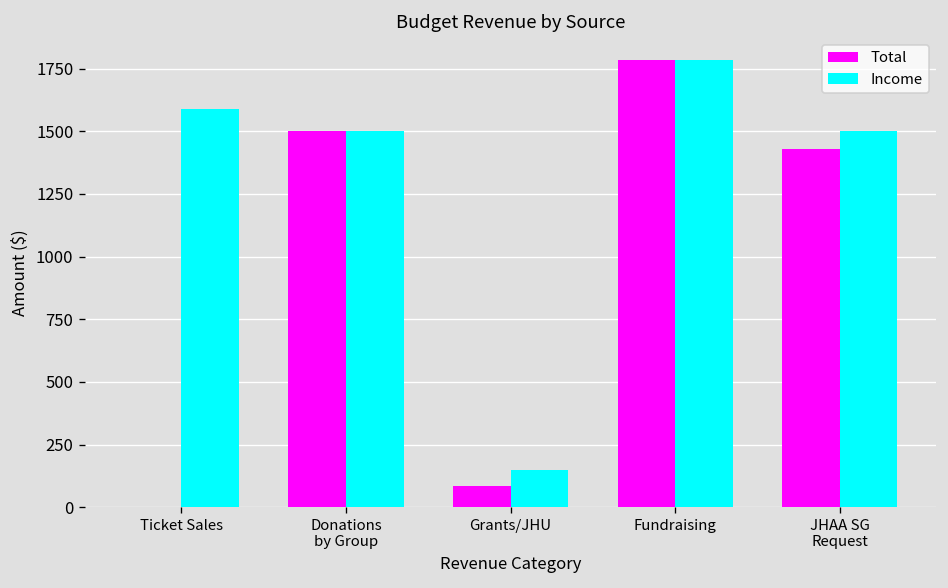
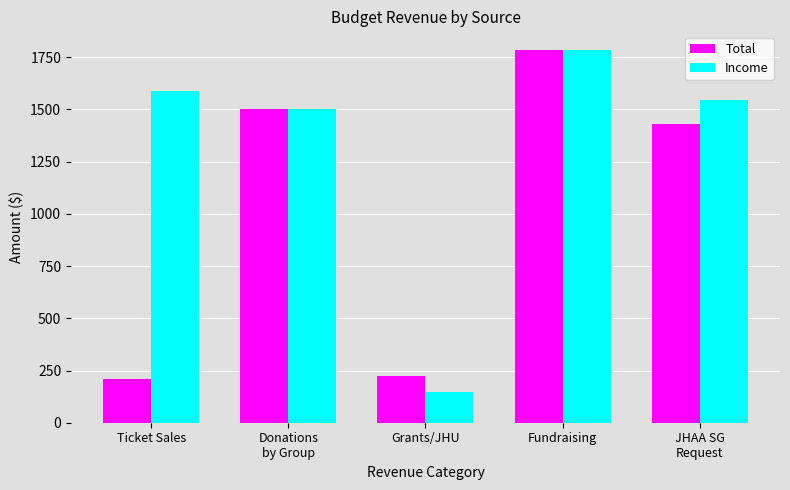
  {
    "Total": {
-     "Ticket Sales": 0,
+     "Ticket Sales": 210,
      "Donations by Group": 1500,
-     "Grants/JHU": 80,
+     "Grants/JHU": 220,
      "Fundraising": 1780,
      "JHAA SG Request": 1430
    },
    "Income": {
      "Ticket Sales": 1590,
      "Donations by Group": 1500,
      "Grants/JHU": 150,
      "Fundraising": 1780,
-     "JHAA SG Request": 1500
+     "JHAA SG Request": 1550
    }
  }
